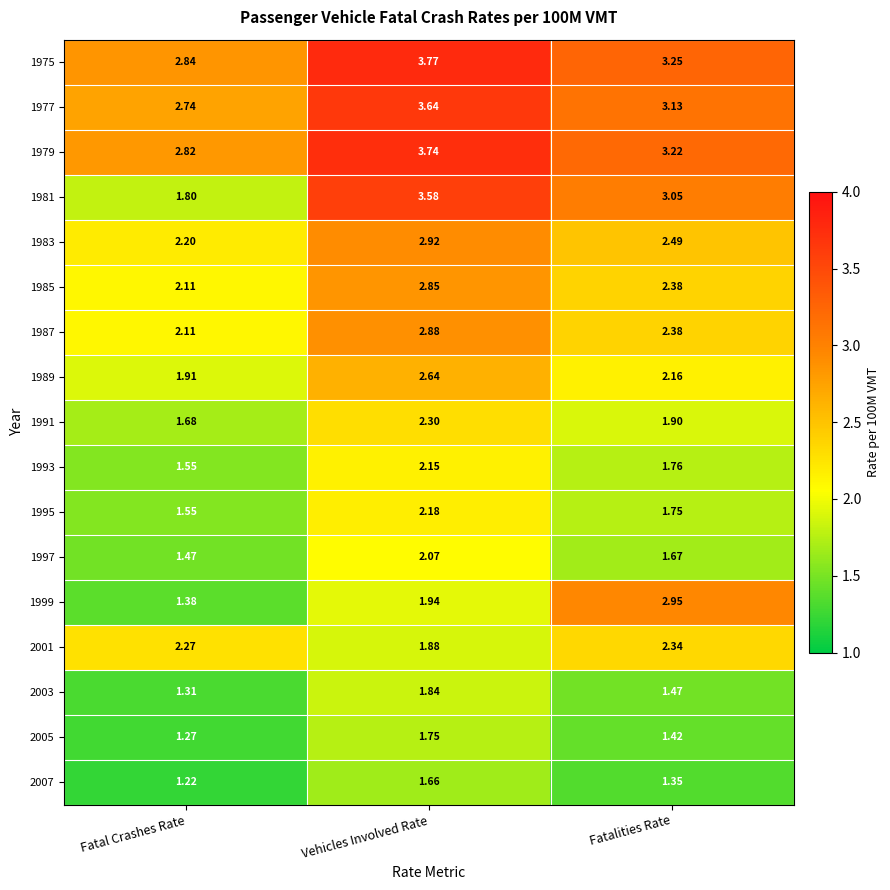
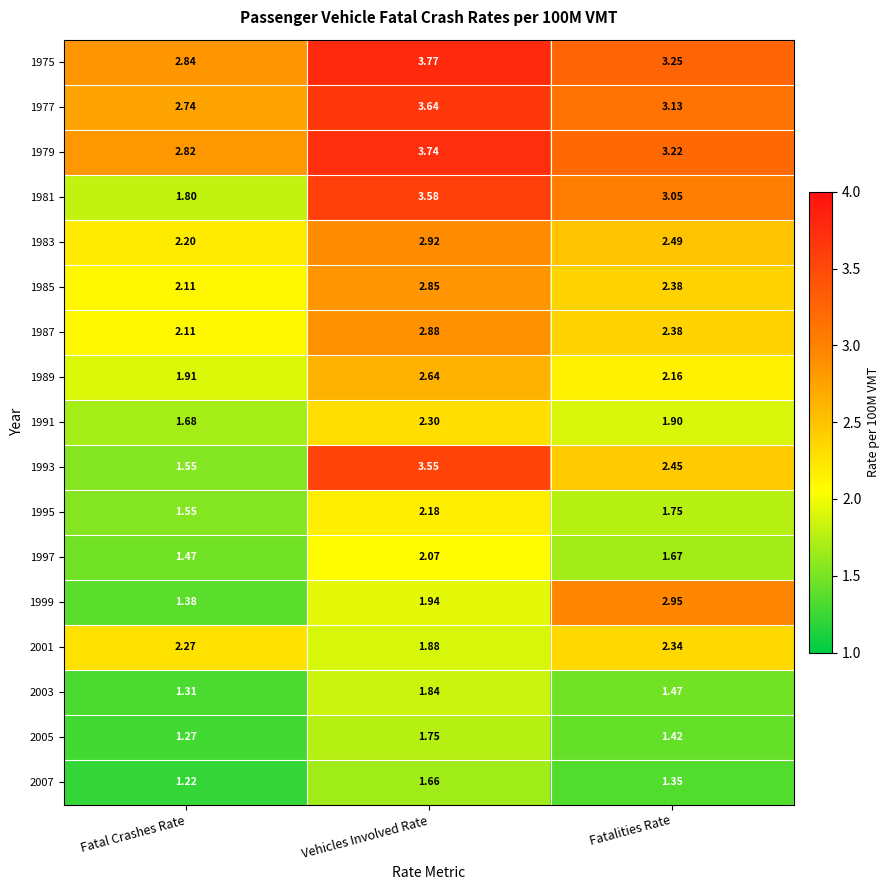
  {
    "1975": {
      "Fatal Crashes Rate": 2.84,
      "Vehicles Involved Rate": 3.77,
      "Fatalities Rate": 3.25
    },
    "1977": {
      "Fatal Crashes Rate": 2.74,
      "Vehicles Involved Rate": 3.64,
      "Fatalities Rate": 3.13
    },
    "1979": {
      "Fatal Crashes Rate": 2.82,
      "Vehicles Involved Rate": 3.74,
      "Fatalities Rate": 3.22
    },
    "1981": {
      "Fatal Crashes Rate": 1.80,
      "Vehicles Involved Rate": 3.58,
      "Fatalities Rate": 3.05
    },
    "1983": {
      "Fatal Crashes Rate": 2.20,
      "Vehicles Involved Rate": 2.92,
      "Fatalities Rate": 2.49
    },
    "1985": {
      "Fatal Crashes Rate": 2.11,
      "Vehicles Involved Rate": 2.85,
      "Fatalities Rate": 2.38
    },
    "1987": {
      "Fatal Crashes Rate": 2.11,
      "Vehicles Involved Rate": 2.88,
      "Fatalities Rate": 2.38
    },
    "1989": {
      "Fatal Crashes Rate": 1.91,
      "Vehicles Involved Rate": 2.64,
      "Fatalities Rate": 2.16
    },
    "1991": {
      "Fatal Crashes Rate": 1.68,
      "Vehicles Involved Rate": 2.30,
      "Fatalities Rate": 1.90
    },
    "1993": {
      "Fatal Crashes Rate": 1.55,
-     "Vehicles Involved Rate": 2.15,
-     "Fatalities Rate": 1.76
+     "Vehicles Involved Rate": 3.55,
+     "Fatalities Rate": 2.45
    },
    "1995": {
      "Fatal Crashes Rate": 1.55,
      "Vehicles Involved Rate": 2.18,
      "Fatalities Rate": 1.75
    },
    "1997": {
      "Fatal Crashes Rate": 1.47,
      "Vehicles Involved Rate": 2.07,
      "Fatalities Rate": 1.67
    },
    "1999": {
      "Fatal Crashes Rate": 1.38,
      "Vehicles Involved Rate": 1.94,
      "Fatalities Rate": 2.95
    },
    "2001": {
      "Fatal Crashes Rate": 2.27,
      "Vehicles Involved Rate": 1.88,
      "Fatalities Rate": 2.34
    },
    "2003": {
      "Fatal Crashes Rate": 1.31,
      "Vehicles Involved Rate": 1.84,
      "Fatalities Rate": 1.47
    },
    "2005": {
      "Fatal Crashes Rate": 1.27,
      "Vehicles Involved Rate": 1.75,
      "Fatalities Rate": 1.42
    },
    "2007": {
      "Fatal Crashes Rate": 1.22,
      "Vehicles Involved Rate": 1.66,
      "Fatalities Rate": 1.35
    }
  }
